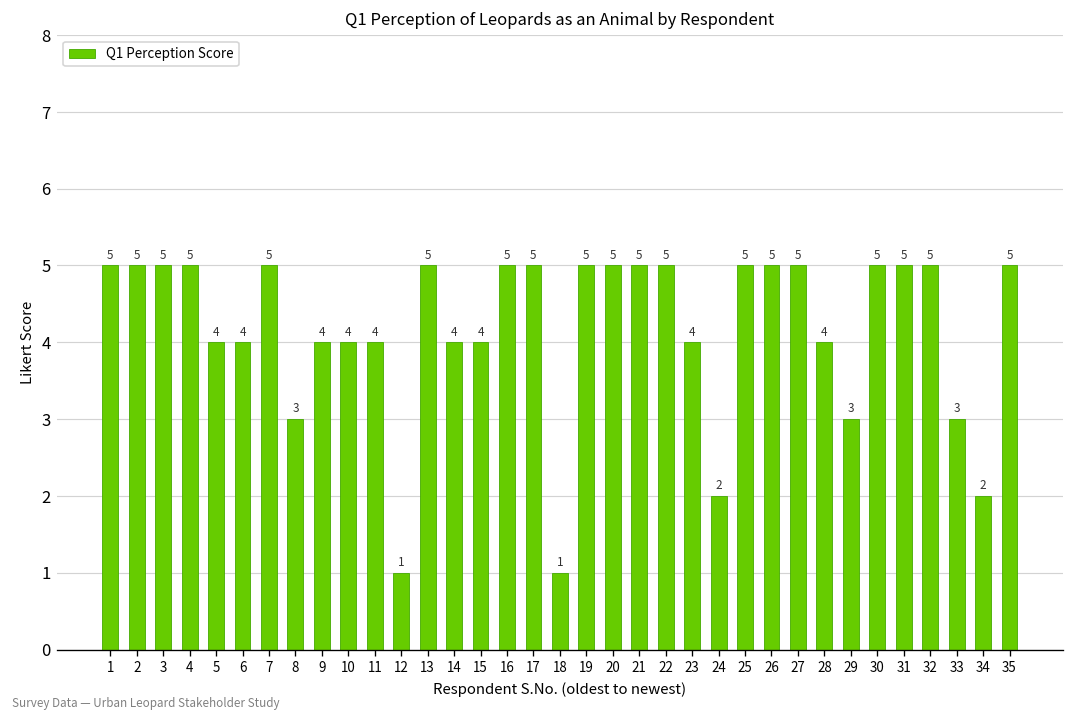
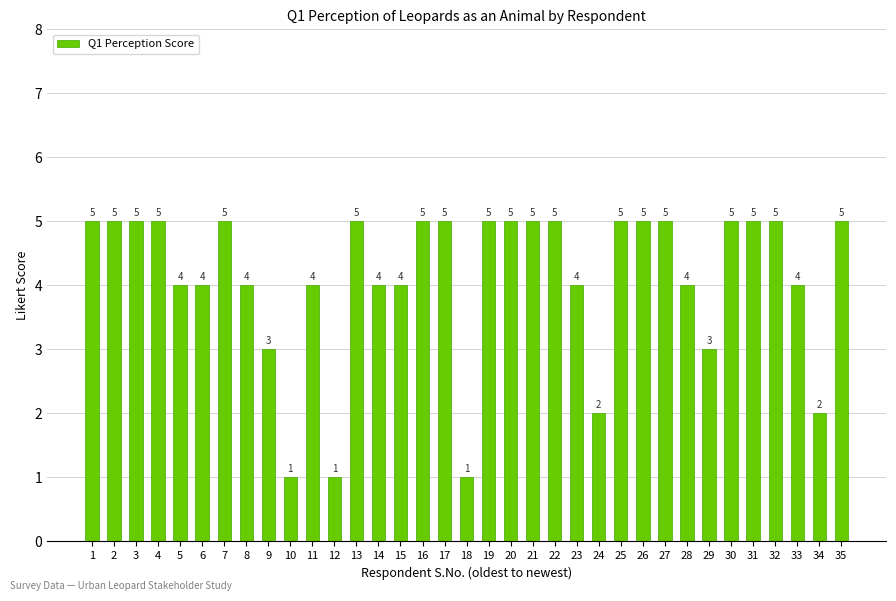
  {
    "1": 5,
    "2": 5,
    "3": 5,
    "4": 5,
    "5": 4,
    "6": 4,
    "7": 5,
-   "8": 3,
-   "9": 4,
-   "10": 4,
+   "8": 4,
+   "9": 3,
+   "10": 1,
    "11": 4,
    "12": 1,
    "13": 5,
    "14": 4,
    "15": 4,
    "16": 5,
    "17": 5,
    "18": 1,
    "19": 5,
    "20": 5,
    "21": 5,
    "22": 5,
    "23": 4,
    "24": 2,
    "25": 5,
    "26": 5,
    "27": 5,
    "28": 4,
    "29": 3,
    "30": 5,
    "31": 5,
    "32": 5,
-   "33": 3,
+   "33": 4,
    "34": 2,
    "35": 5
  }
